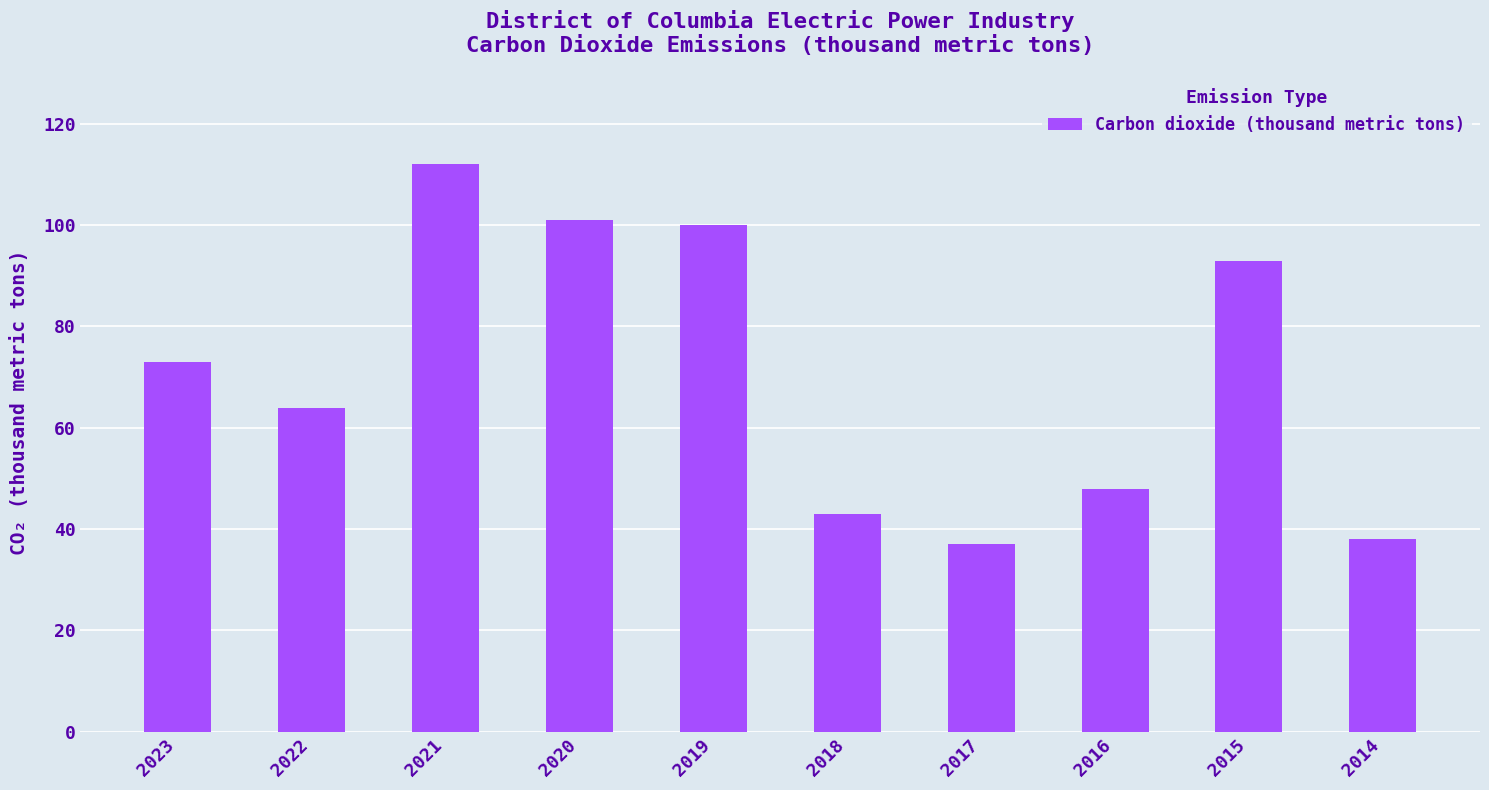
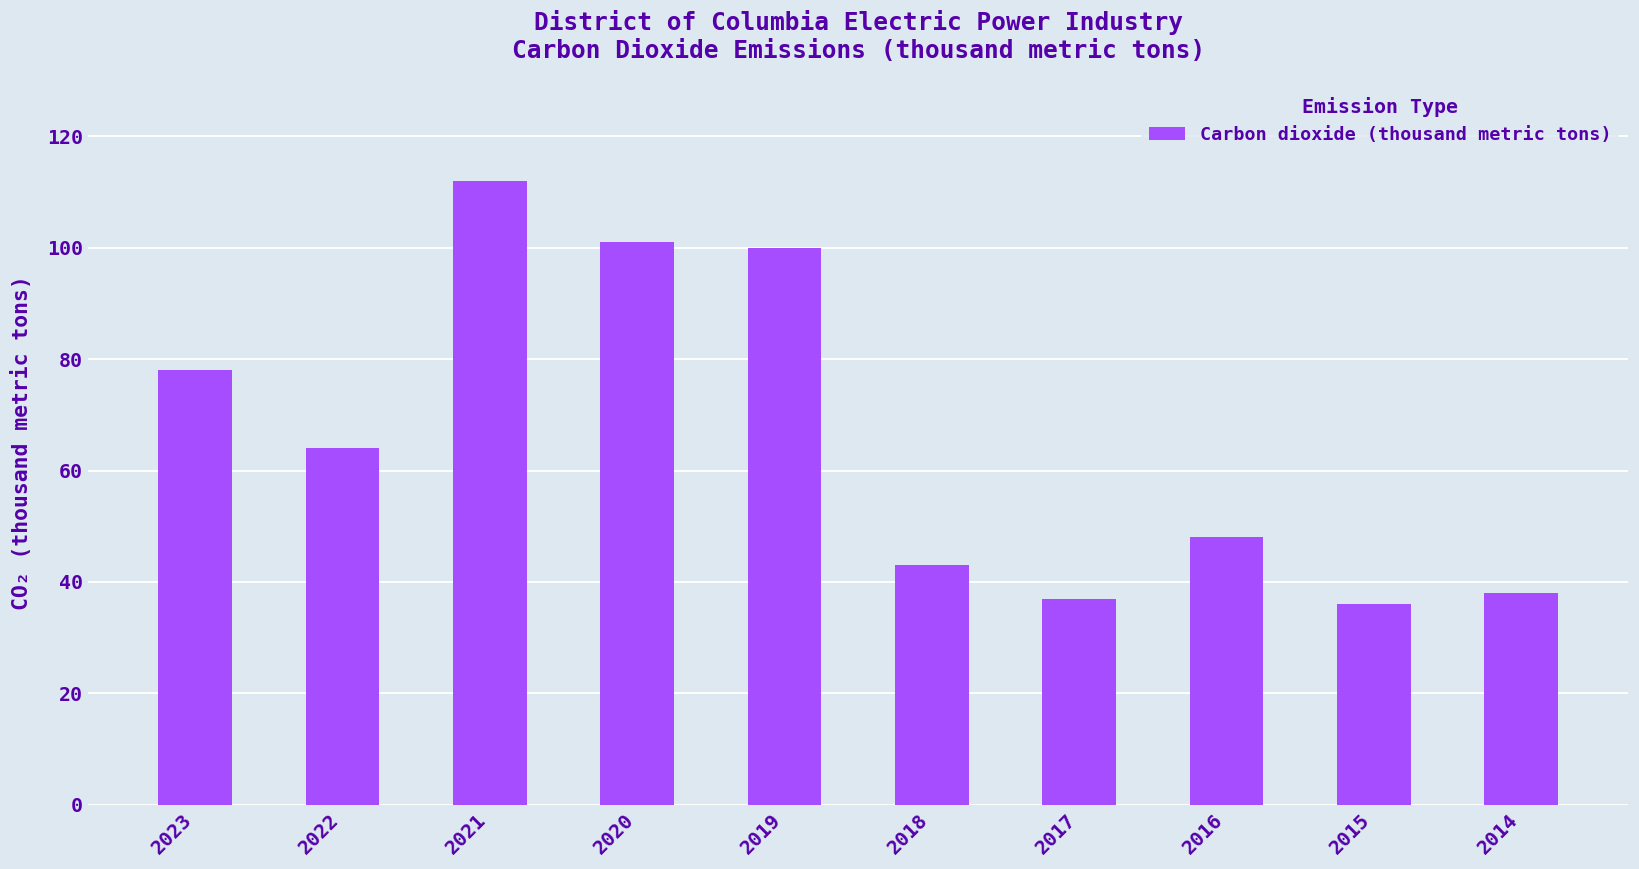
  {
-   "2023": 73,
+   "2023": 78,
    "2022": 64,
    "2021": 112,
    "2020": 101,
    "2019": 100,
    "2018": 43,
    "2017": 37,
    "2016": 48,
-   "2015": 93,
+   "2015": 36,
    "2014": 38
  }
